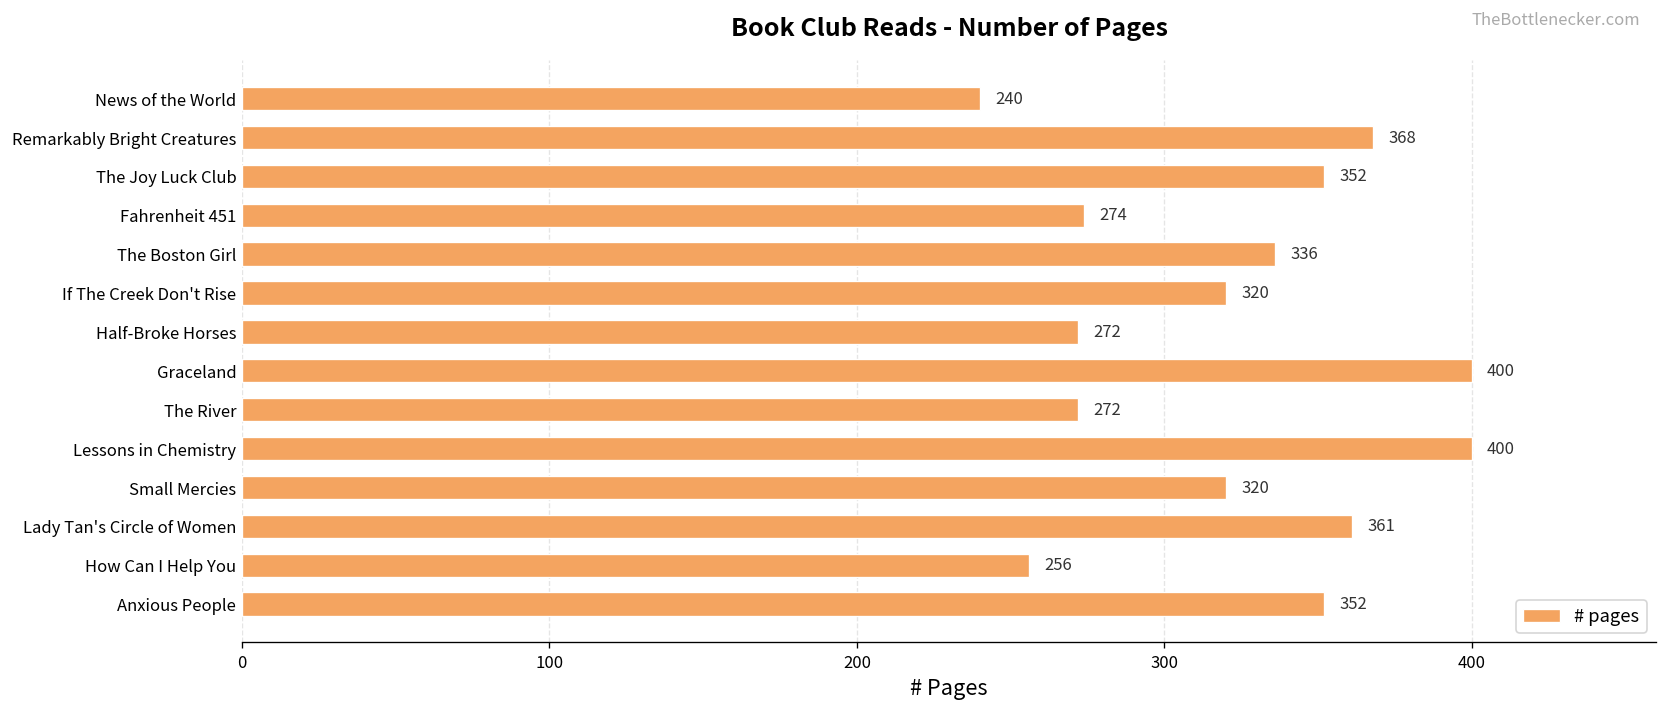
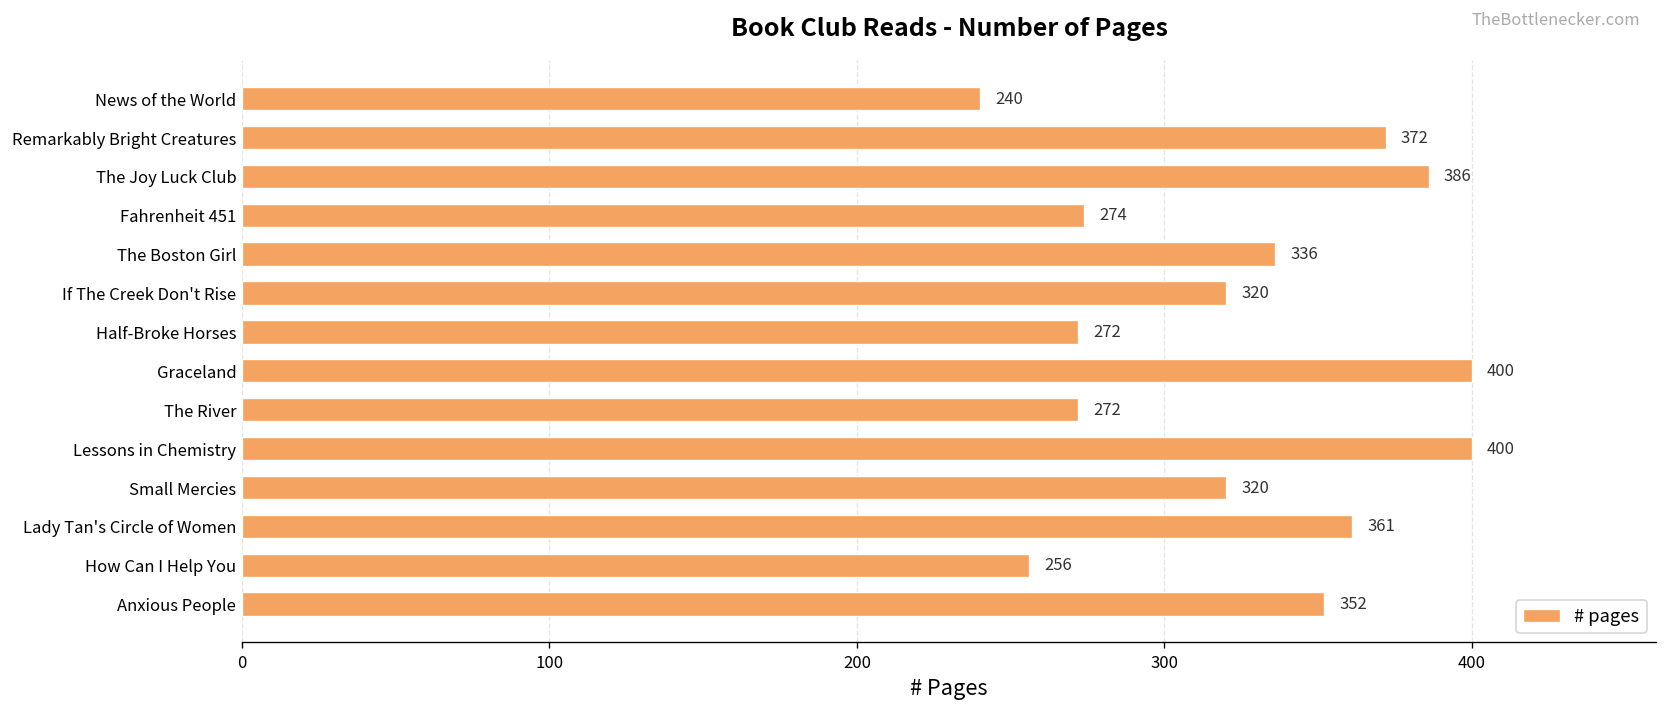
  {
    "News of the World": 240,
-   "Remarkably Bright Creatures": 368,
-   "The Joy Luck Club": 352,
+   "Remarkably Bright Creatures": 372,
+   "The Joy Luck Club": 386,
    "Fahrenheit 451": 274,
    "The Boston Girl": 336,
    "If The Creek Don't Rise": 320,
    "Half-Broke Horses": 272,
    "Graceland": 400,
    "The River": 272,
    "Lessons in Chemistry": 400,
    "Small Mercies": 320,
    "Lady Tan's Circle of Women": 361,
    "How Can I Help You": 256,
    "Anxious People": 352
  }
